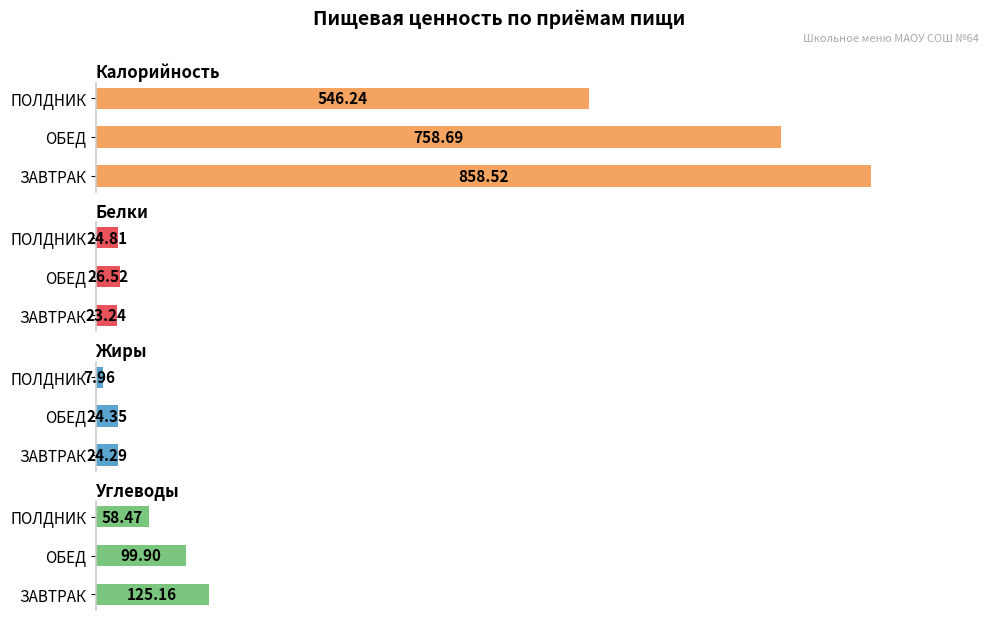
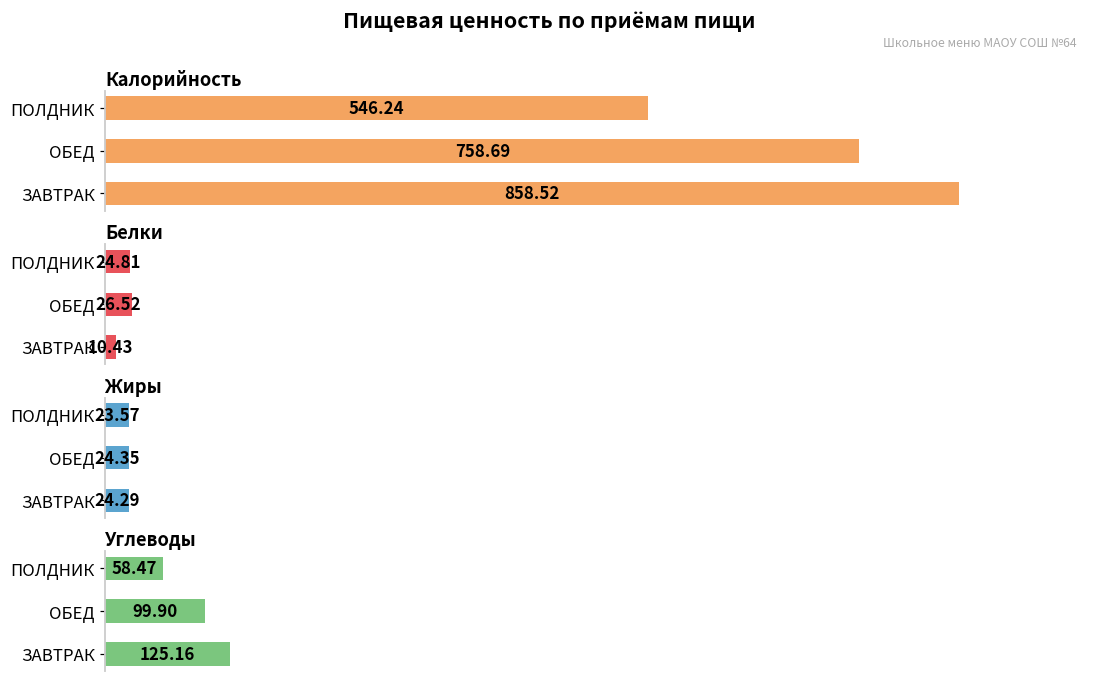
  {
    "Калорийность": {
      "ПОЛДНИК": 546.24,
      "ОБЕД": 758.69,
      "ЗАВТРАК": 858.52
    },
    "Белки": {
      "ПОЛДНИК": 24.81,
      "ОБЕД": 26.52,
-     "ЗАВТРАК": 23.24
+     "ЗАВТРАК": 10.43
    },
    "Жиры": {
-     "ПОЛДНИК": 7.96,
+     "ПОЛДНИК": 23.57,
      "ОБЕД": 24.35,
      "ЗАВТРАК": 24.29
    },
    "Углеводы": {
      "ПОЛДНИК": 58.47,
      "ОБЕД": 99.90,
      "ЗАВТРАК": 125.16
    }
  }
